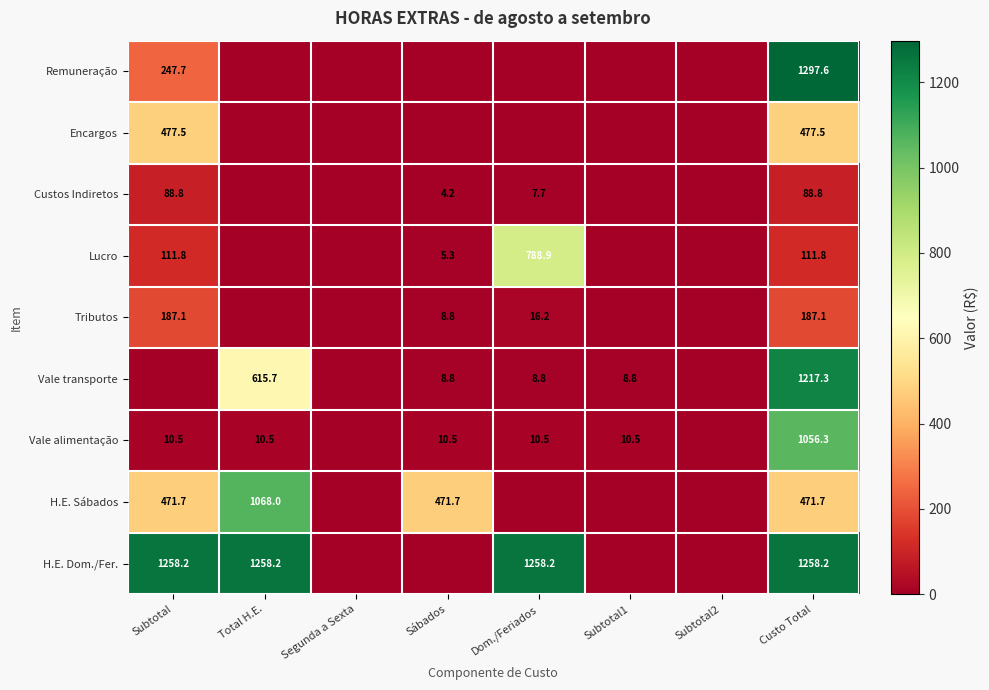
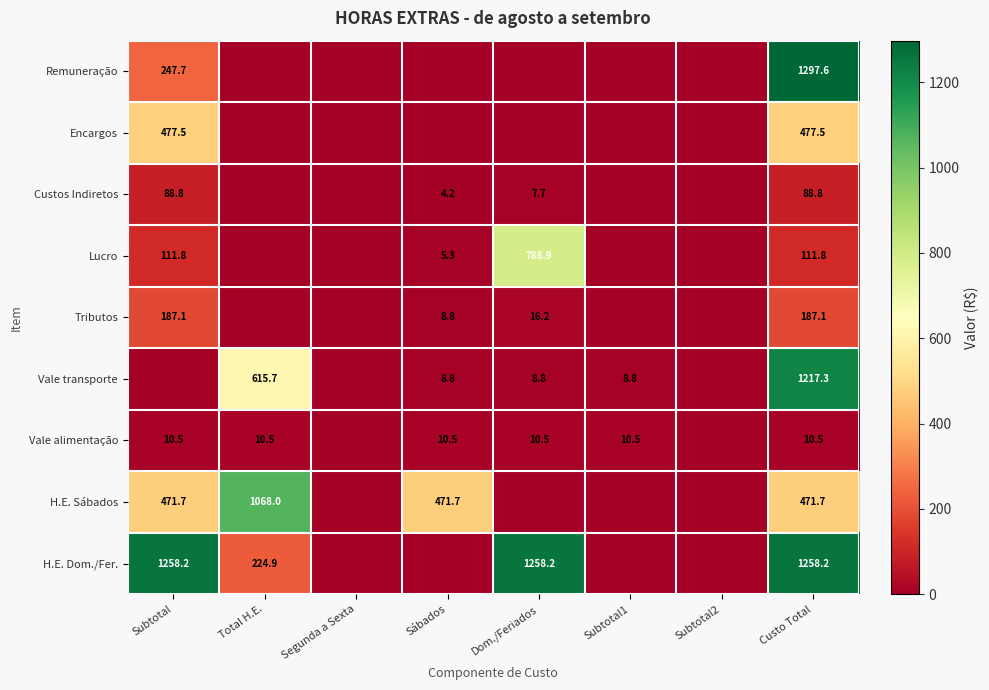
  {
    "Remuneração": {
      "Subtotal": 247.7,
      "Custo Total": 1297.6
    },
    "Encargos": {
      "Subtotal": 477.5,
      "Custo Total": 477.5
    },
    "Custos Indiretos": {
      "Subtotal": 88.8,
      "Sábados": 4.2,
      "Dom./Feriados": 7.7,
      "Custo Total": 88.8
    },
    "Lucro": {
      "Subtotal": 111.8,
      "Sábados": 5.3,
      "Dom./Feriados": 788.9,
      "Custo Total": 111.8
    },
    "Tributos": {
      "Subtotal": 187.1,
      "Sábados": 8.8,
      "Dom./Feriados": 16.2,
      "Custo Total": 187.1
    },
    "Vale transporte": {
      "Total H.E.": 615.7,
      "Sábados": 8.8,
      "Dom./Feriados": 8.8,
      "Subtotal1": 8.8,
      "Custo Total": 1217.3
    },
    "Vale alimentação": {
      "Subtotal": 10.5,
      "Total H.E.": 10.5,
      "Sábados": 10.5,
      "Dom./Feriados": 10.5,
      "Subtotal1": 10.5,
-     "Custo Total": 1056.3
+     "Custo Total": 10.5
    },
    "H.E. Sábados": {
      "Subtotal": 471.7,
      "Total H.E.": 1068.0,
      "Sábados": 471.7,
      "Custo Total": 471.7
    },
    "H.E. Dom./Fer.": {
      "Subtotal": 1258.2,
-     "Total H.E.": 1258.2,
+     "Total H.E.": 224.9,
      "Dom./Feriados": 1258.2,
      "Custo Total": 1258.2
    }
  }
